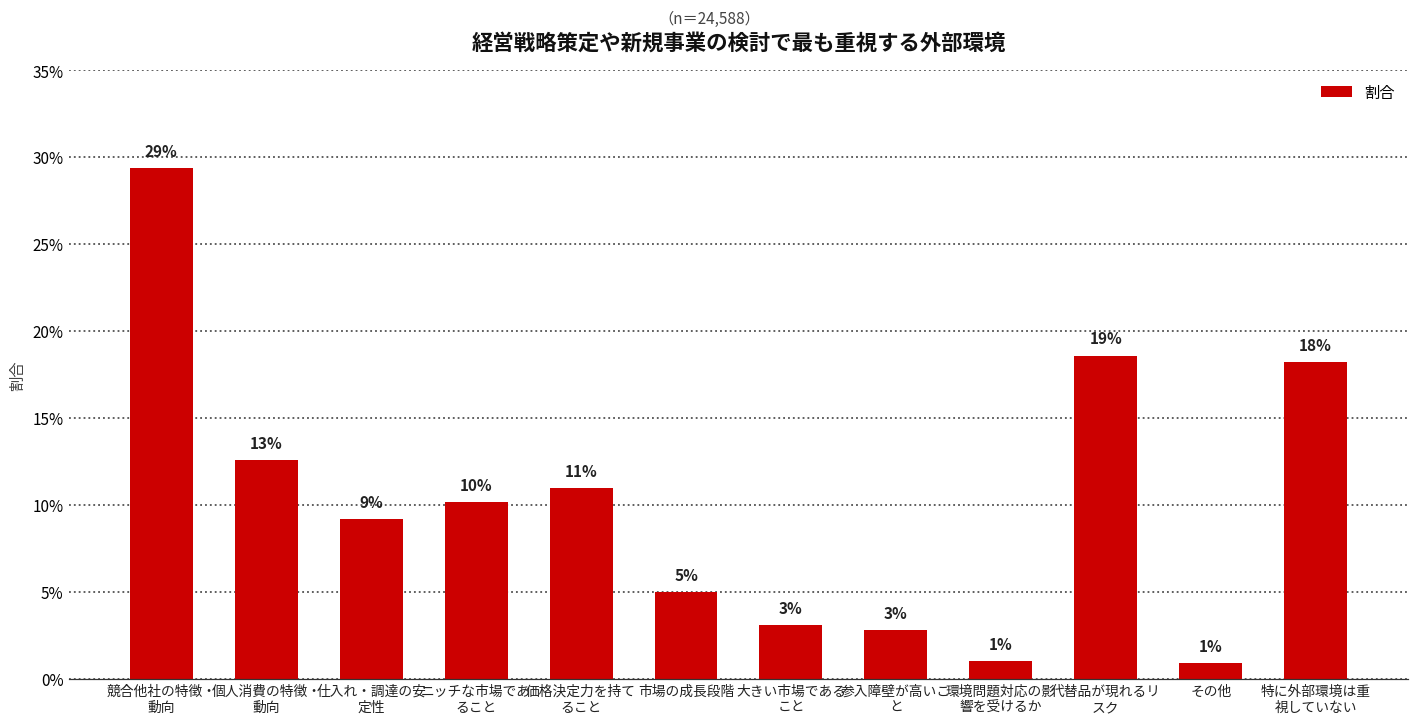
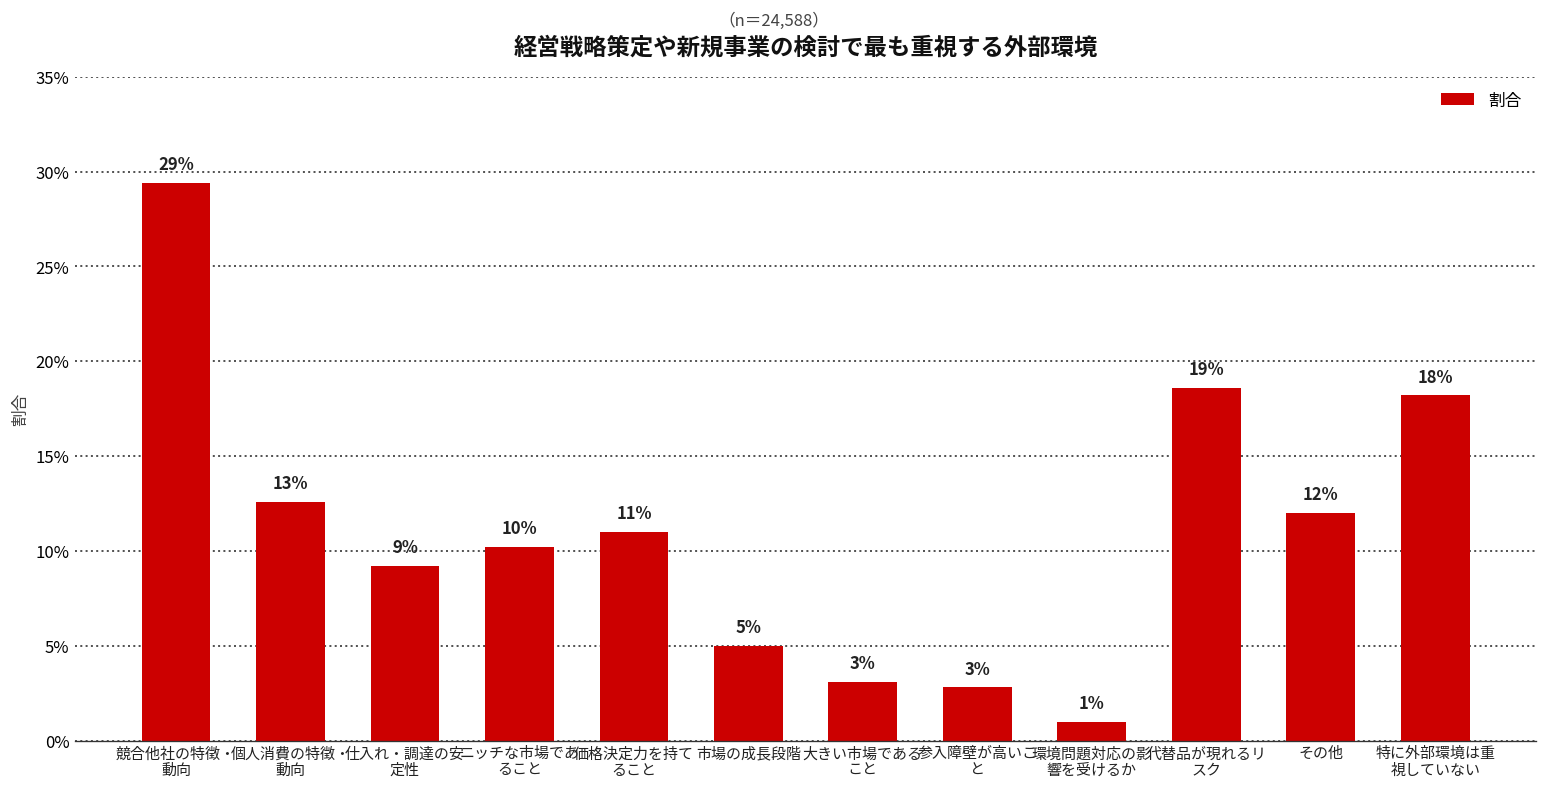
  {
    "競合他社の特徴・ 動向": "29%",
    "個人消費の特徴・ 動向": "13%",
    "仕入れ・調達の安 定性": "9%",
    "ニッチな市場であ ること": "10%",
    "価格決定力を持て ること": "11%",
    "市場の成長段階": "5%",
    "大きい市場である こと": "3%",
    "参入障壁が高いこ と": "3%",
    "環境問題対応の影 響を受けるか": "1%",
    "代替品が現れるリ スク": "19%",
-   "その他": "1%",
+   "その他": "12%",
    "特に外部環境は重 視していない": "18%"
  }
